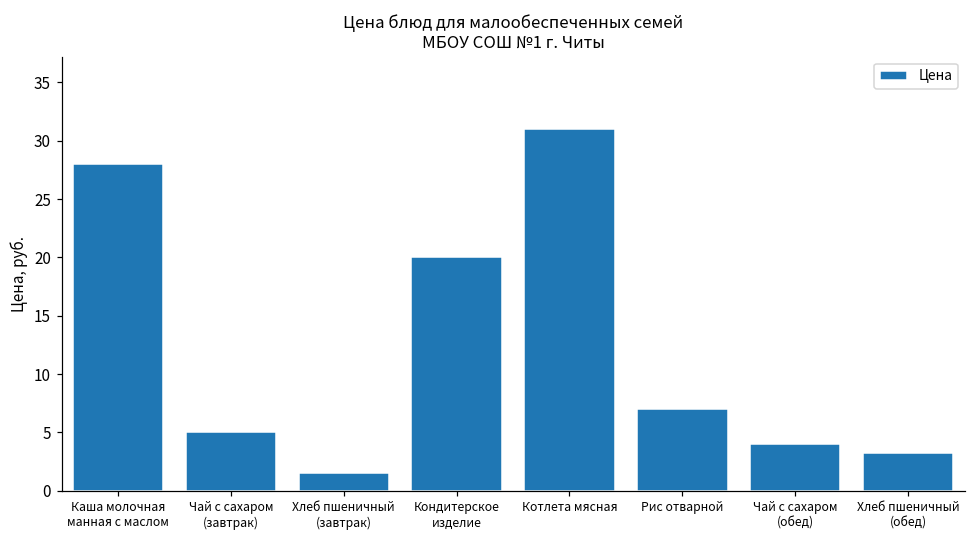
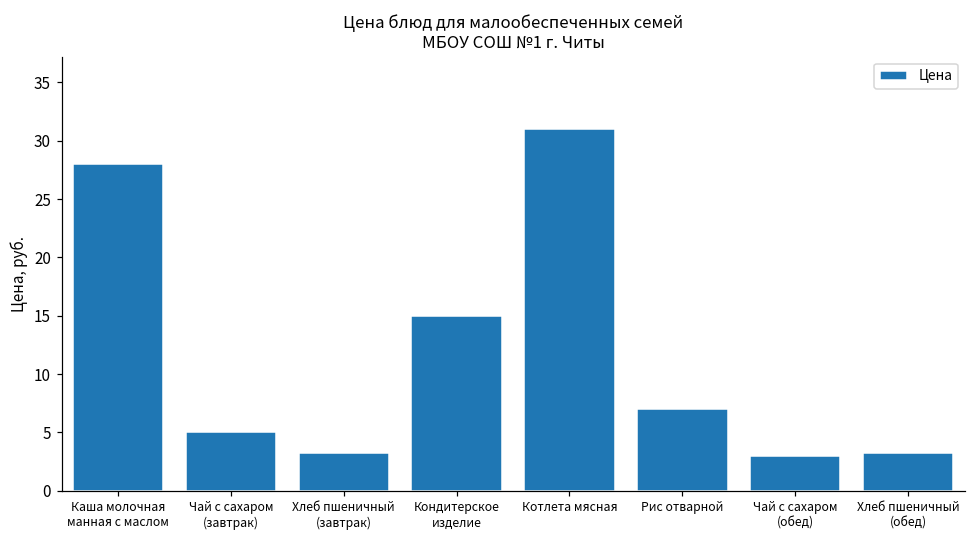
  {
    "Каша молочная манная с маслом": 28.0,
    "Чай с сахаром (завтрак)": 5.0,
-   "Хлеб пшеничный (завтрак)": 1.5,
-   "Кондитерское изделие": 20,
+   "Хлеб пшеничный (завтрак)": 3.3,
+   "Кондитерское изделие": 15,
    "Котлета мясная": 31.0,
    "Рис отварной": 7.0,
-   "Чай с сахаром (обед)": 4,
+   "Чай с сахаром (обед)": 3,
    "Хлеб пшеничный (обед)": 3.3
  }
